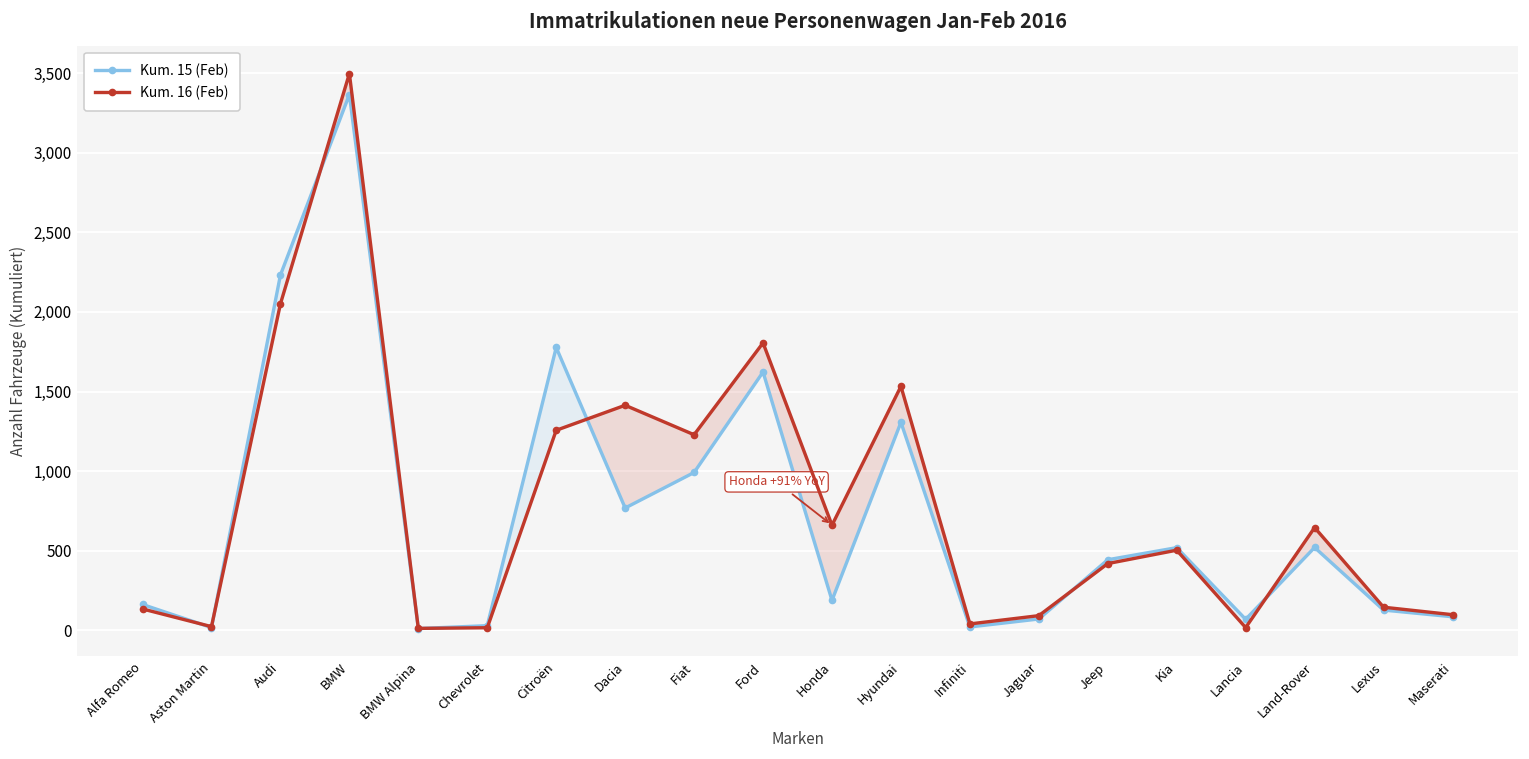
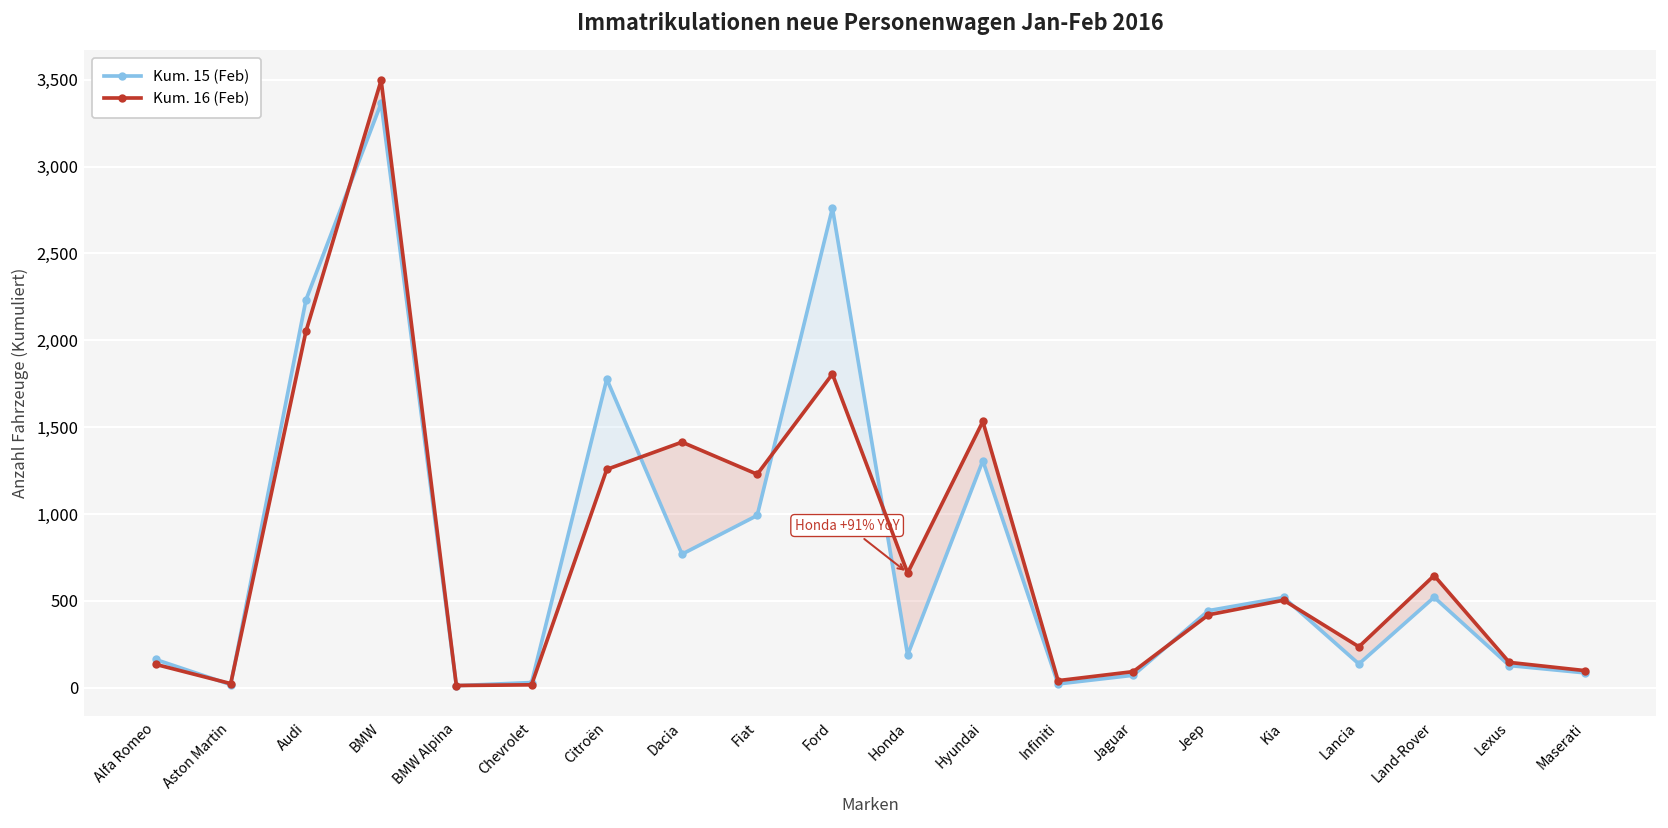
  {
    "Kum. 15 (Feb)": {
      "Alfa Romeo": "160",
      "Audi": "2,230",
      "BMW": "3,370",
      "Citroën": "1,780",
      "Dacia": "770",
      "Fiat": "990",
-     "Ford": "1,620",
+     "Ford": "2,760",
      "Honda": "190",
      "Hyundai": "1,310",
      "Infiniti": "20",
      "Jaguar": "70",
      "Jeep": "440",
-     "Lancia": "70",
+     "Lancia": "140",
      "Land-Rover": "520",
      "Lexus": "130"
    },
    "Kum. 16 (Feb)": {
      "Alfa Romeo": "140",
      "Audi": "2,050",
      "BMW": "3,500",
      "Citroën": "1,260",
      "Dacia": "1,410",
      "Fiat": "1,230",
      "Ford": "1,810",
      "Hyundai": "1,530",
      "Infiniti": "40",
      "Jaguar": "90",
      "Jeep": "420",
-     "Lancia": "20",
+     "Lancia": "240",
      "Land-Rover": "650",
      "Lexus": "150"
    }
  }
